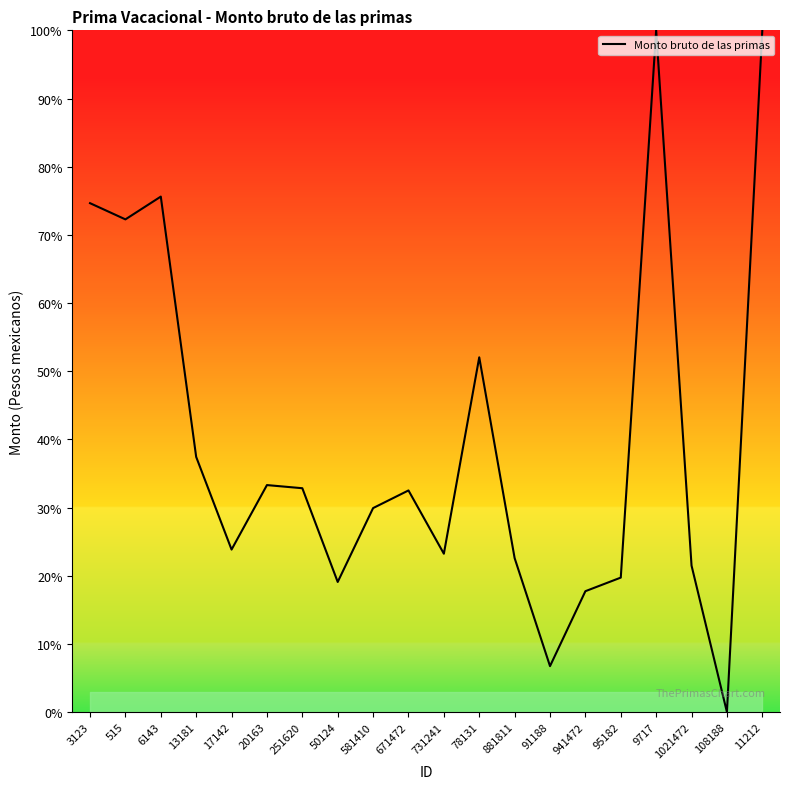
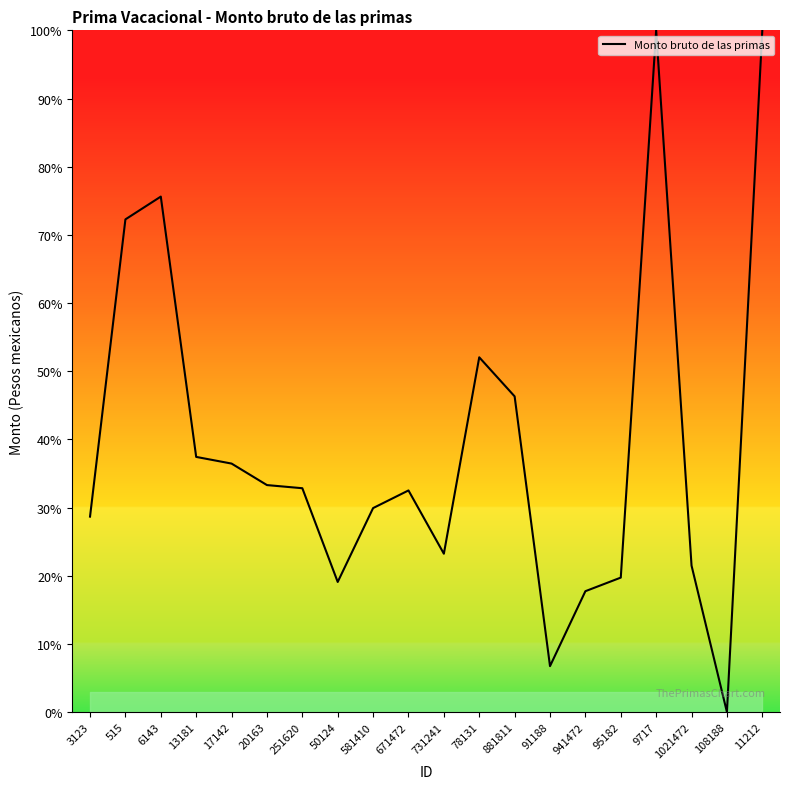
  {
    "Monto bruto de las primas": {
-     "3123": "75%",
+     "3123": "29%",
      "515": "72%",
      "6143": "76%",
      "13181": "37%",
-     "17142": "24%",
+     "17142": "36%",
      "20163": "33%",
      "251620": "33%",
      "50124": "19%",
      "581410": "30%",
      "671472": "33%",
      "731241": "23%",
      "78131": "52%",
-     "881811": "23%",
+     "881811": "46%",
      "91188": "7%",
      "941472": "18%",
      "95182": "20%",
      "9717": "100%",
      "1021472": "21%",
      "108188": "0%",
      "11212": "100%"
    }
  }
